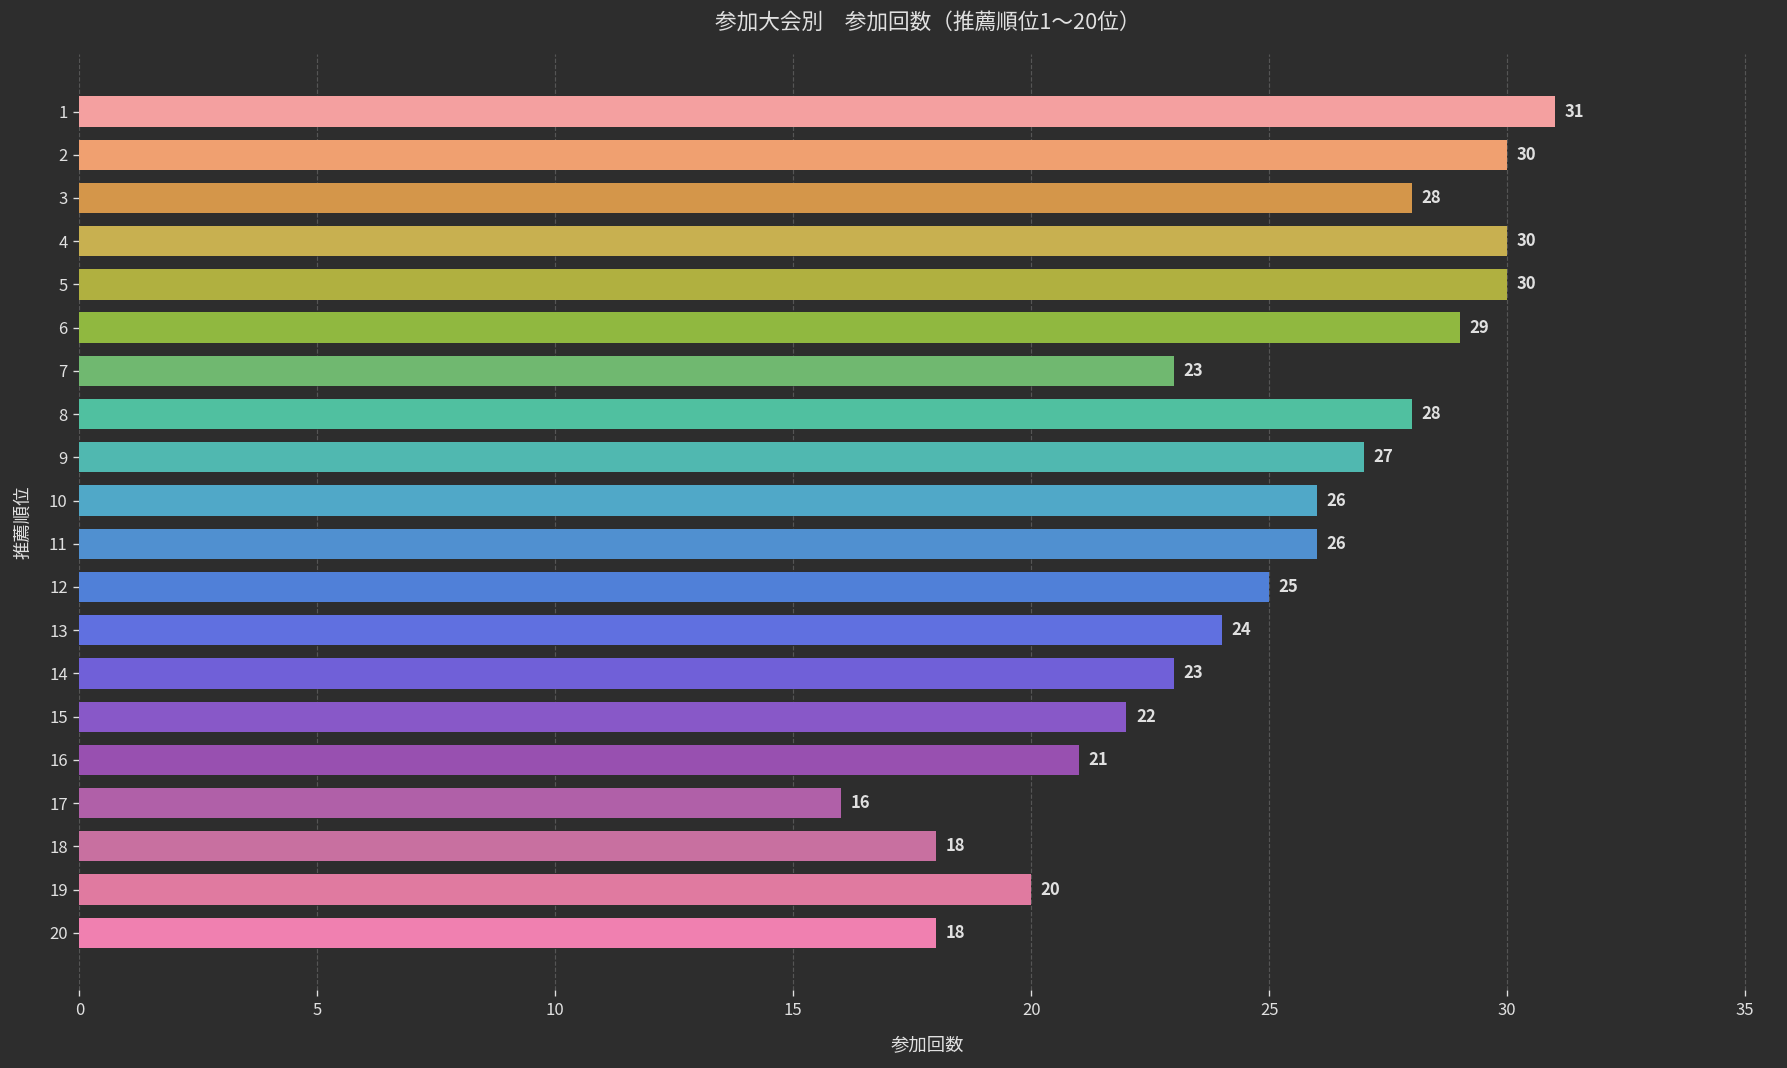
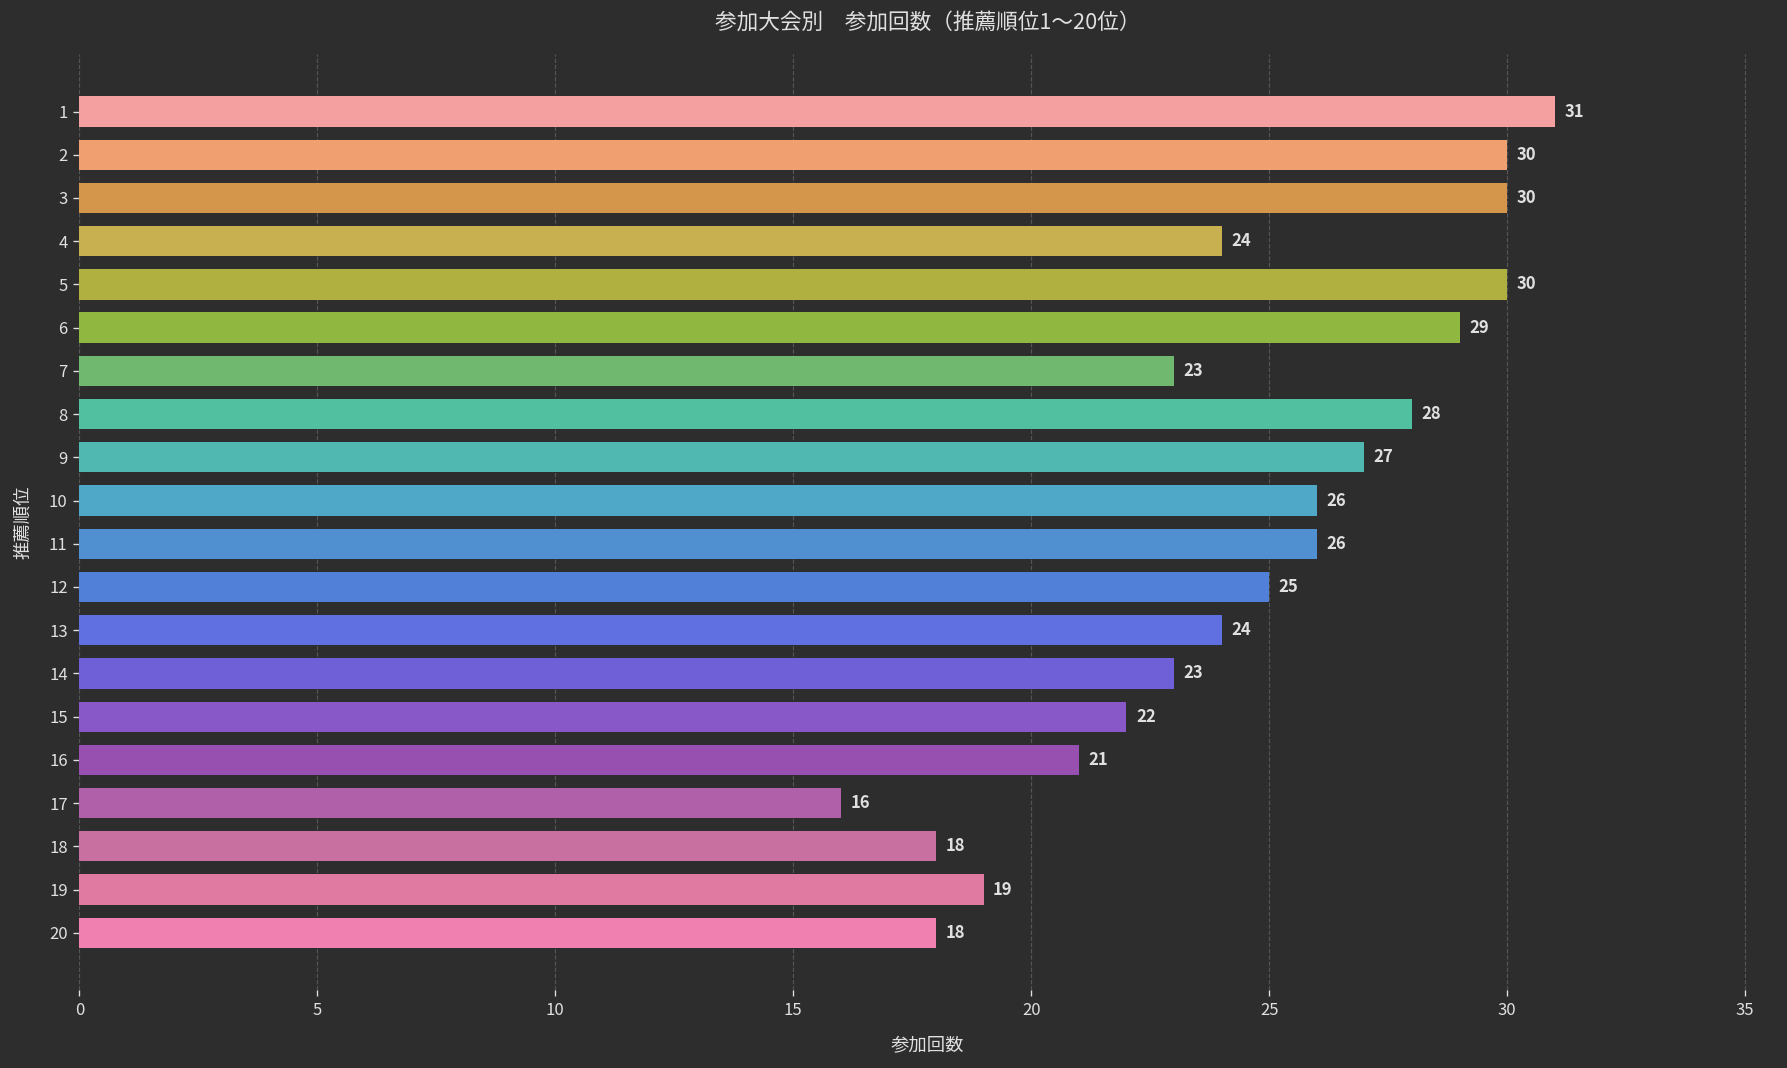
  {
    "1": 31,
    "2": 30,
-   "3": 28,
-   "4": 30,
+   "3": 30,
+   "4": 24,
    "5": 30,
    "6": 29,
    "7": 23,
    "8": 28,
    "9": 27,
    "10": 26,
    "11": 26,
    "12": 25,
    "13": 24,
    "14": 23,
    "15": 22,
    "16": 21,
    "17": 16,
    "18": 18,
-   "19": 20,
+   "19": 19,
    "20": 18
  }
